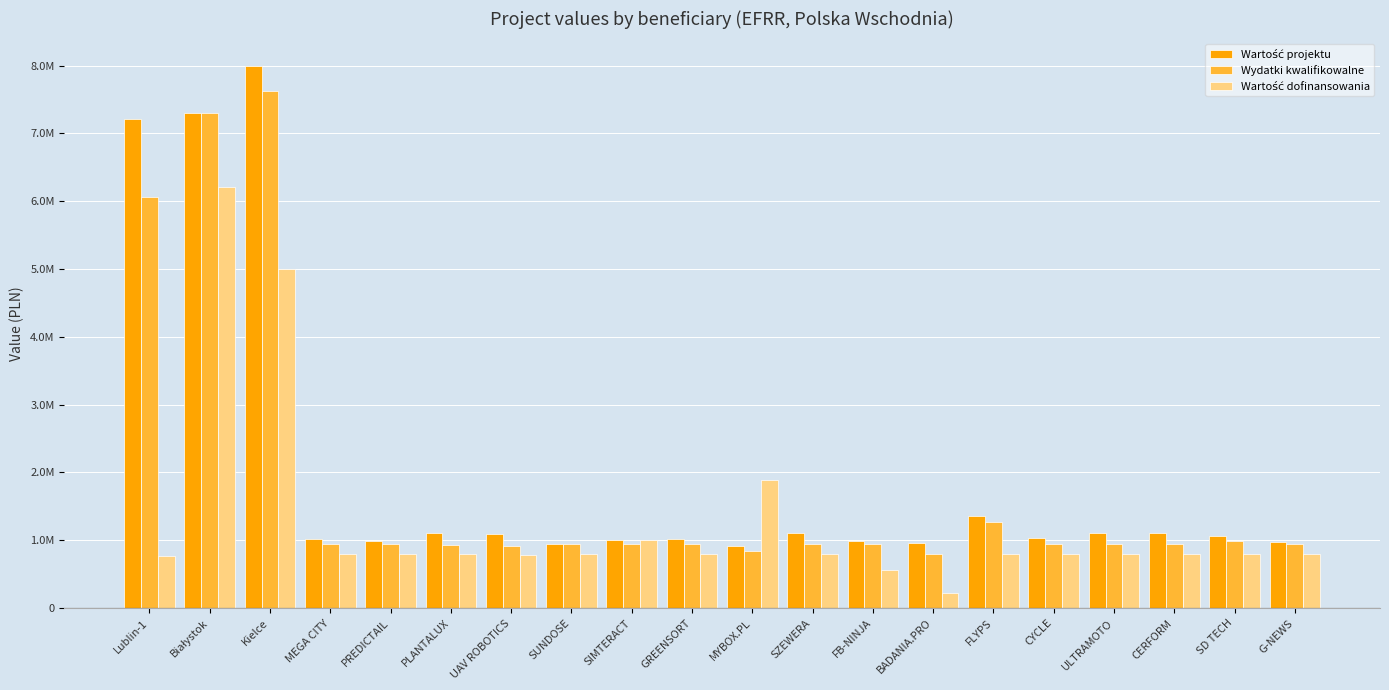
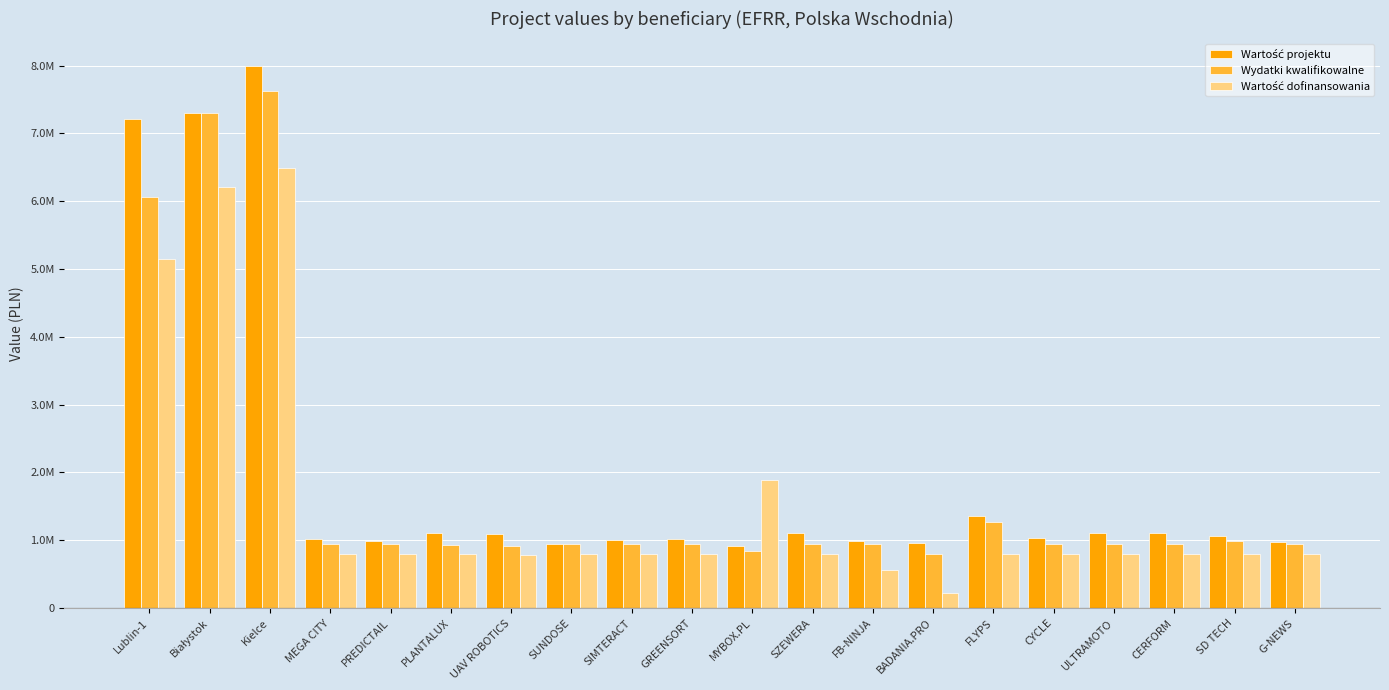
  {
    "Wartość dofinansowania": {
-     "Lublin-1": 800000,
+     "Lublin-1": 5200000,
      "Białystok": 6200000,
-     "Kielce": 5000000,
+     "Kielce": 6500000,
      "MEGA CITY": 800000,
      "PREDICTAIL": 800000,
      "PLANTALUX": 800000,
      "UAV ROBOTICS": 800000,
      "SUNDOSE": 800000,
-     "SIMTERACT": 1000000,
+     "SIMTERACT": 800000,
      "GREENSORT": 800000,
      "MYBOX.PL": 1900000,
      "SZEWERA": 800000,
      "FB-NINJA": 600000,
      "BADANIA.PRO": 200000,
      "FLYPS": 800000,
      "CYCLE": 800000,
      "ULTRAMOTO": 800000,
      "CERFORM": 800000,
      "SD TECH": 800000,
      "G-NEWS": 800000
    }
  }
